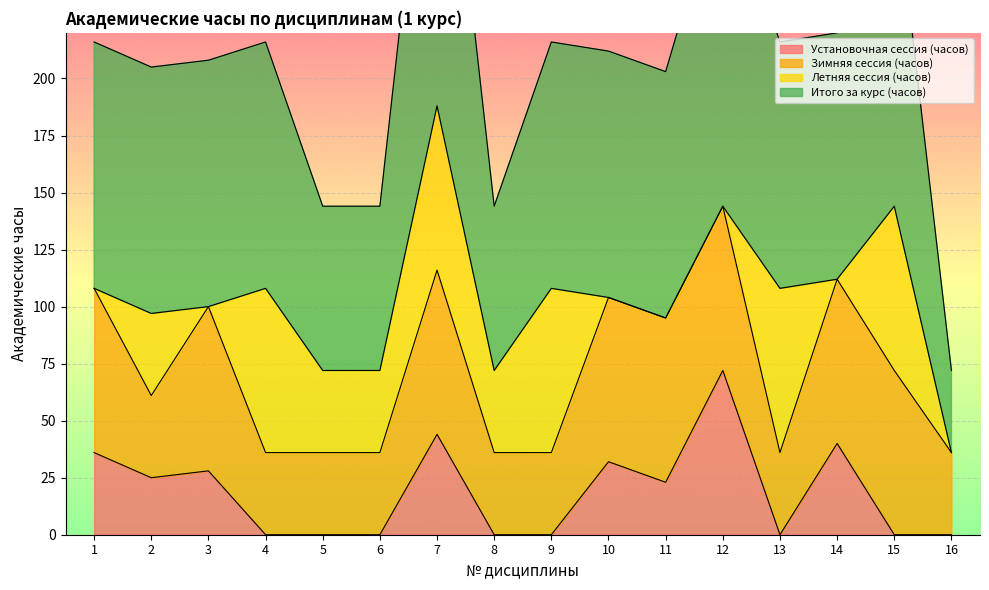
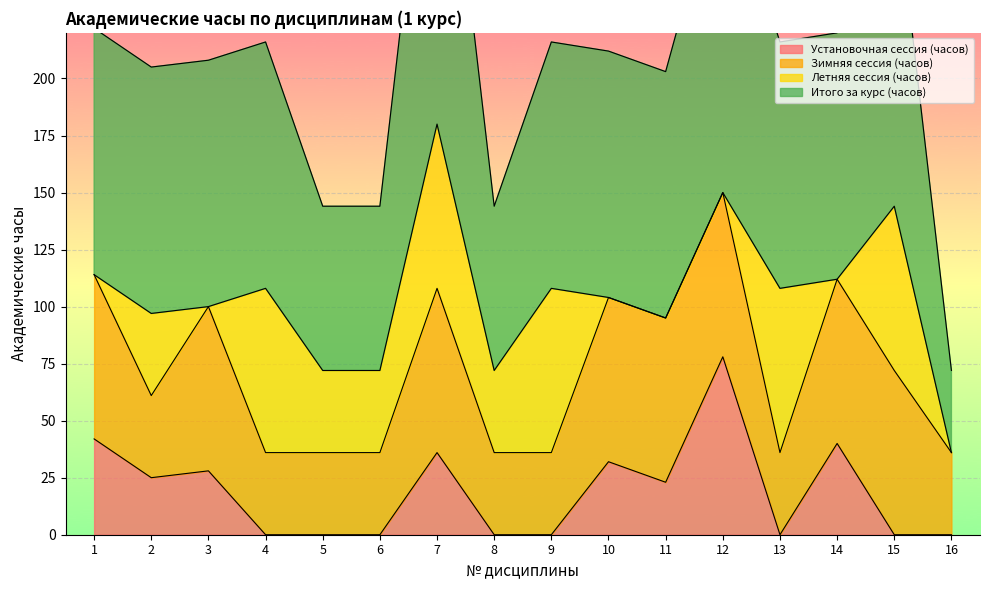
  {
    "Установочная сессия (часов)": {
-     "1": 36,
+     "1": 42,
      "2": 25,
      "3": 28,
      "4": 0,
      "5": 0,
      "6": 0,
-     "7": 44,
+     "7": 36,
      "8": 0,
      "9": 0,
      "10": 32,
      "11": 23,
-     "12": 72,
+     "12": 78,
      "13": 0,
      "14": 40,
      "15": 0,
      "16": 0
    },
    "Итого за курс (часов)": {
      "2": 108,
      "3": 108,
      "4": 108,
      "5": 72,
      "6": 72,
      "8": 72,
      "9": 108,
      "10": 108,
      "11": 108,
      "14": 108,
      "16": 36
    }
  }
